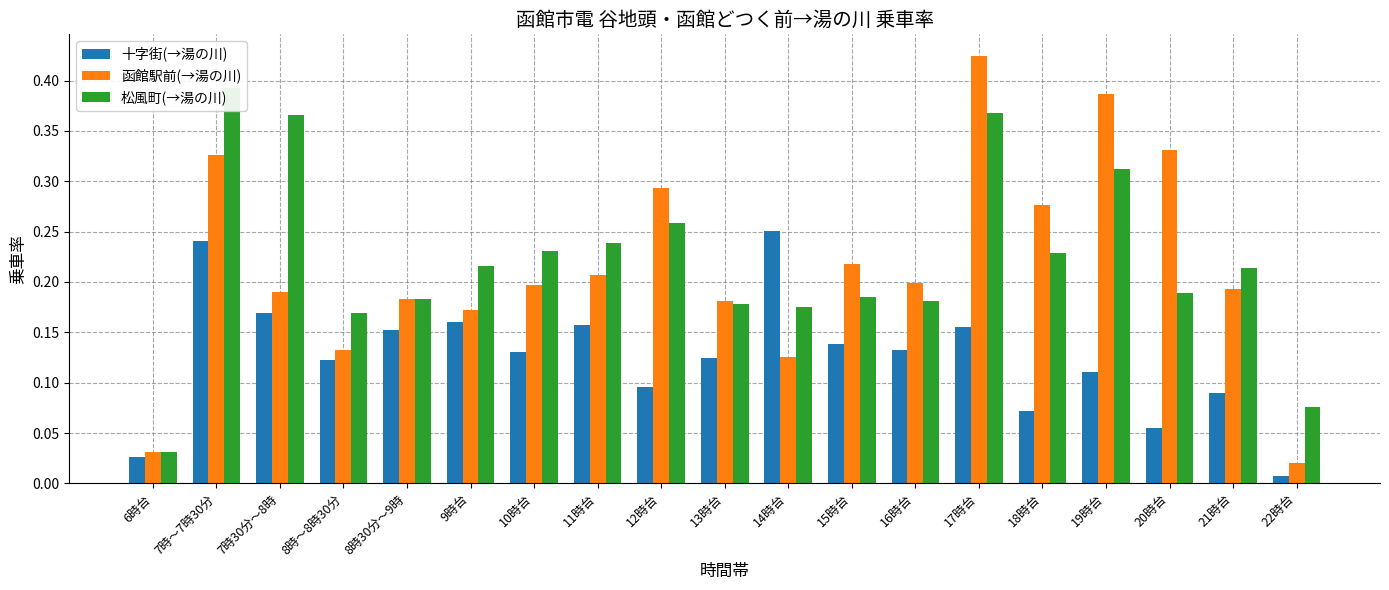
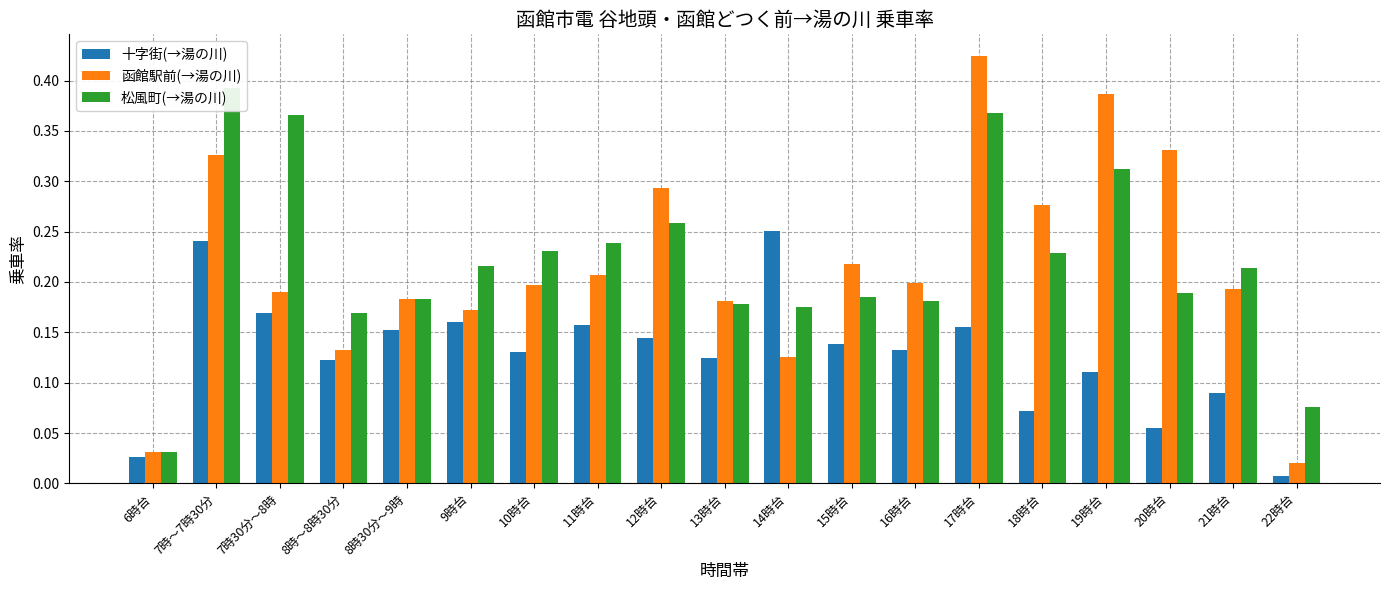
  {
    "十字街(→湯の川)": {
      "6時台": 0.026,
      "7時～7時30分": 0.240,
      "7時30分～8時": 0.169,
      "8時～8時30分": 0.122,
      "8時30分～9時": 0.152,
      "9時台": 0.161,
      "10時台": 0.130,
      "11時台": 0.157,
-     "12時台": 0.096,
+     "12時台": 0.144,
      "13時台": 0.124,
      "14時台": 0.251,
      "15時台": 0.138,
      "16時台": 0.133,
      "17時台": 0.155,
      "18時台": 0.072,
      "19時台": 0.110,
      "20時台": 0.055,
      "21時台": 0.090,
      "22時台": 0.007
    },
    "函館駅前(→湯の川)": {
      "6時台": 0.031,
      "7時～7時30分": 0.326,
      "7時30分～8時": 0.190,
      "8時～8時30分": 0.132,
      "8時30分～9時": 0.183,
      "9時台": 0.173,
      "10時台": 0.197,
      "11時台": 0.207,
      "12時台": 0.293,
      "13時台": 0.181,
      "14時台": 0.126,
      "15時台": 0.218,
      "16時台": 0.199,
      "17時台": 0.425,
      "18時台": 0.276,
      "19時台": 0.387,
      "20時台": 0.331,
      "21時台": 0.193,
      "22時台": 0.021
    },
    "松風町(→湯の川)": {
      "6時台": 0.031,
      "7時30分～8時": 0.366,
      "8時～8時30分": 0.170,
      "8時30分～9時": 0.183,
      "9時台": 0.216,
      "10時台": 0.231,
      "11時台": 0.238,
      "12時台": 0.258,
      "13時台": 0.178,
      "14時台": 0.176,
      "15時台": 0.185,
      "16時台": 0.181,
      "17時台": 0.368,
      "18時台": 0.229,
      "19時台": 0.312,
      "20時台": 0.189,
      "21時台": 0.214,
      "22時台": 0.076
    }
  }
